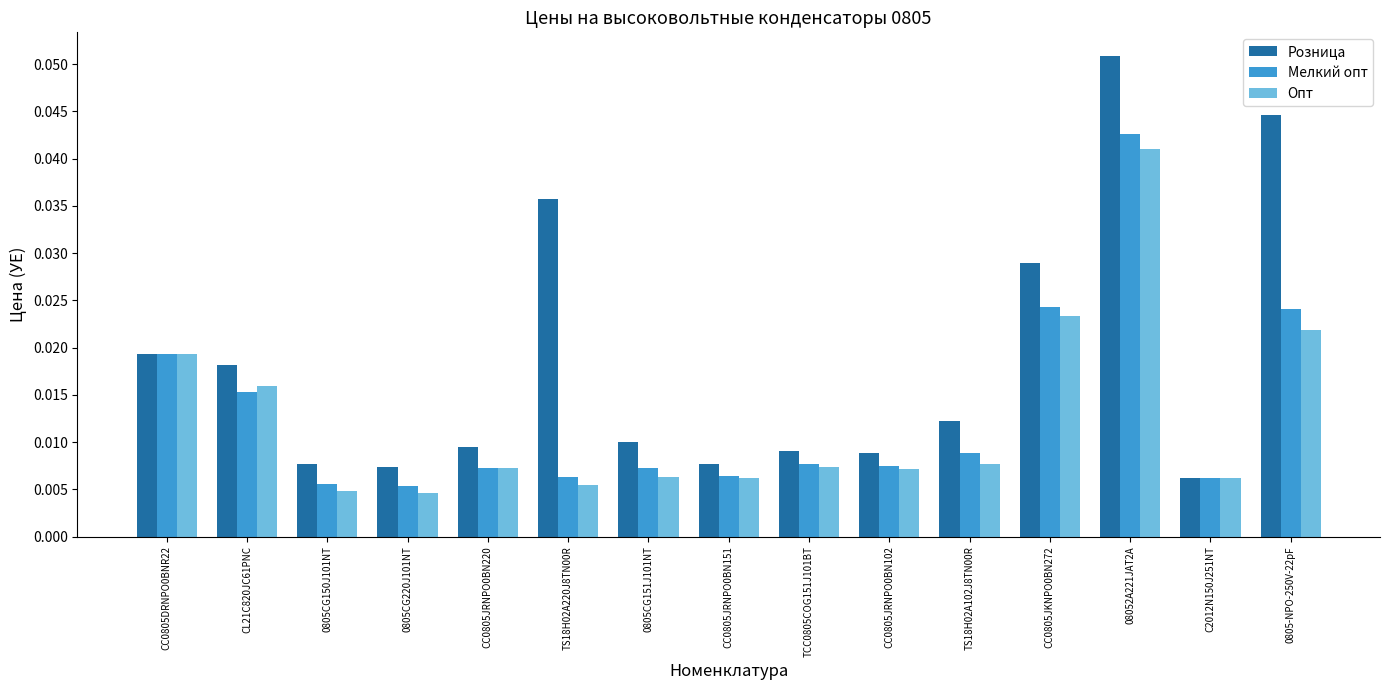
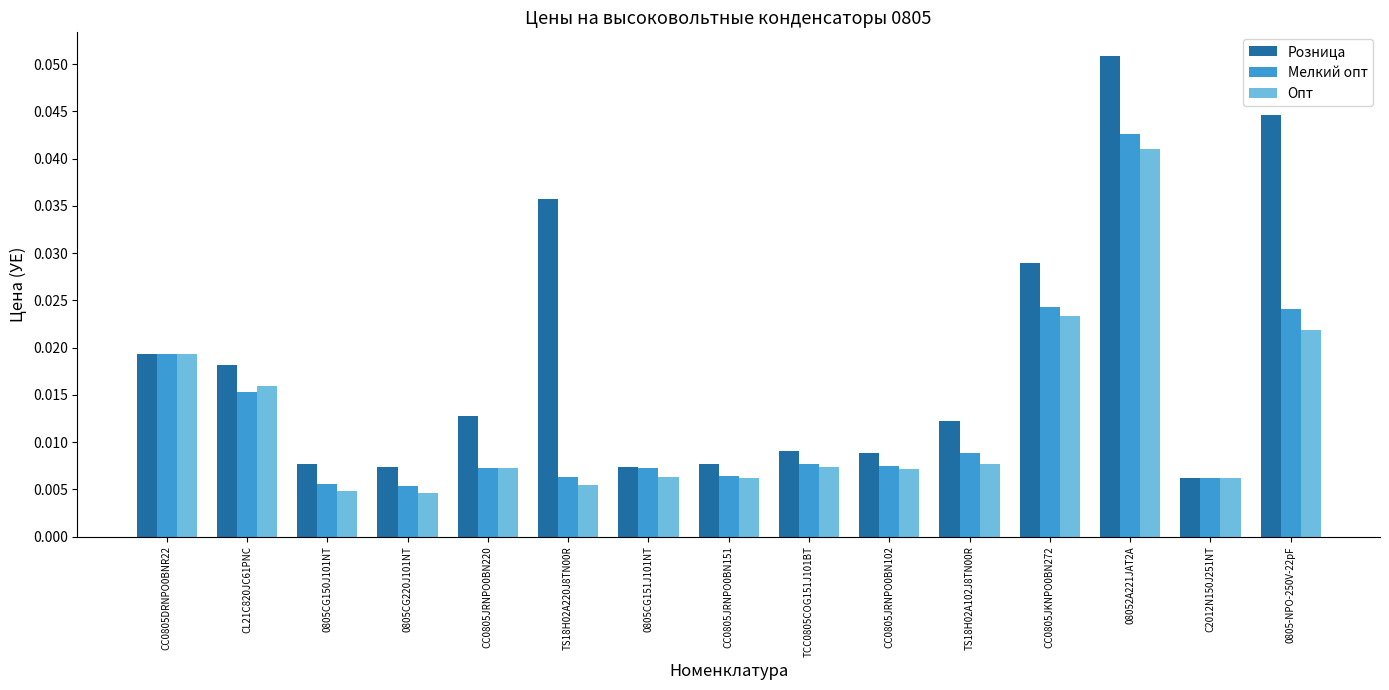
  {
    "Розница": {
      "CC0805DRNPO0BNR22": 0.019,
      "CL21C820JC61PNC": 0.018,
      "0805CG150J101NT": 0.008,
      "0805CG220J101NT": 0.007,
-     "CC0805JRNPO0BN220": 0.010,
+     "CC0805JRNPO0BN220": 0.013,
      "TS18H02A220J8TN00R": 0.036,
-     "0805CG151J101NT": 0.010,
+     "0805CG151J101NT": 0.007,
      "CC0805JRNPO0BN151": 0.008,
      "TCC0805COG151J101BT": 0.009,
      "CC0805JRNPO0BN102": 0.009,
      "TS18H02A102J8TN00R": 0.012,
      "CC0805JKNPO0BN272": 0.029,
      "08052A221JAT2A": 0.051,
      "C2012N150J251NT": 0.006,
      "0805-NPO-250V-22pF": 0.045
    },
    "Мелкий опт": {
      "CC0805DRNPO0BNR22": 0.019,
      "CL21C820JC61PNC": 0.015,
      "0805CG150J101NT": 0.006,
      "0805CG220J101NT": 0.005,
      "CC0805JRNPO0BN220": 0.007,
      "TS18H02A220J8TN00R": 0.006,
      "0805CG151J101NT": 0.007,
      "CC0805JRNPO0BN151": 0.006,
      "TCC0805COG151J101BT": 0.008,
      "CC0805JRNPO0BN102": 0.007,
      "TS18H02A102J8TN00R": 0.009,
      "CC0805JKNPO0BN272": 0.024,
      "08052A221JAT2A": 0.043,
      "C2012N150J251NT": 0.006,
      "0805-NPO-250V-22pF": 0.024
    },
    "Опт": {
      "CC0805DRNPO0BNR22": 0.019,
      "CL21C820JC61PNC": 0.016,
      "0805CG150J101NT": 0.005,
      "0805CG220J101NT": 0.005,
      "CC0805JRNPO0BN220": 0.007,
      "TS18H02A220J8TN00R": 0.005,
      "0805CG151J101NT": 0.006,
      "CC0805JRNPO0BN151": 0.006,
      "TCC0805COG151J101BT": 0.007,
      "CC0805JRNPO0BN102": 0.007,
      "TS18H02A102J8TN00R": 0.008,
      "CC0805JKNPO0BN272": 0.023,
      "08052A221JAT2A": 0.041,
      "C2012N150J251NT": 0.006,
      "0805-NPO-250V-22pF": 0.022
    }
  }
